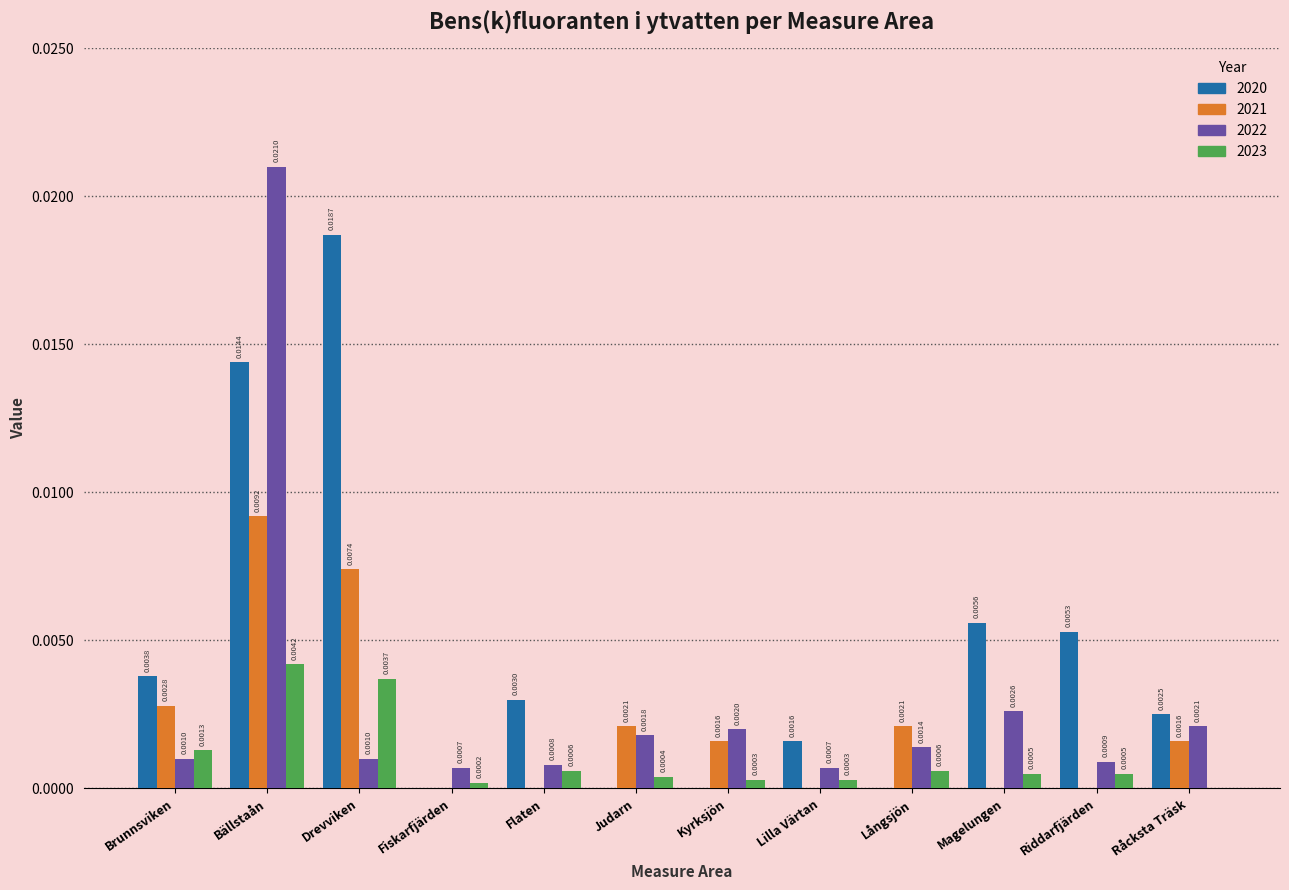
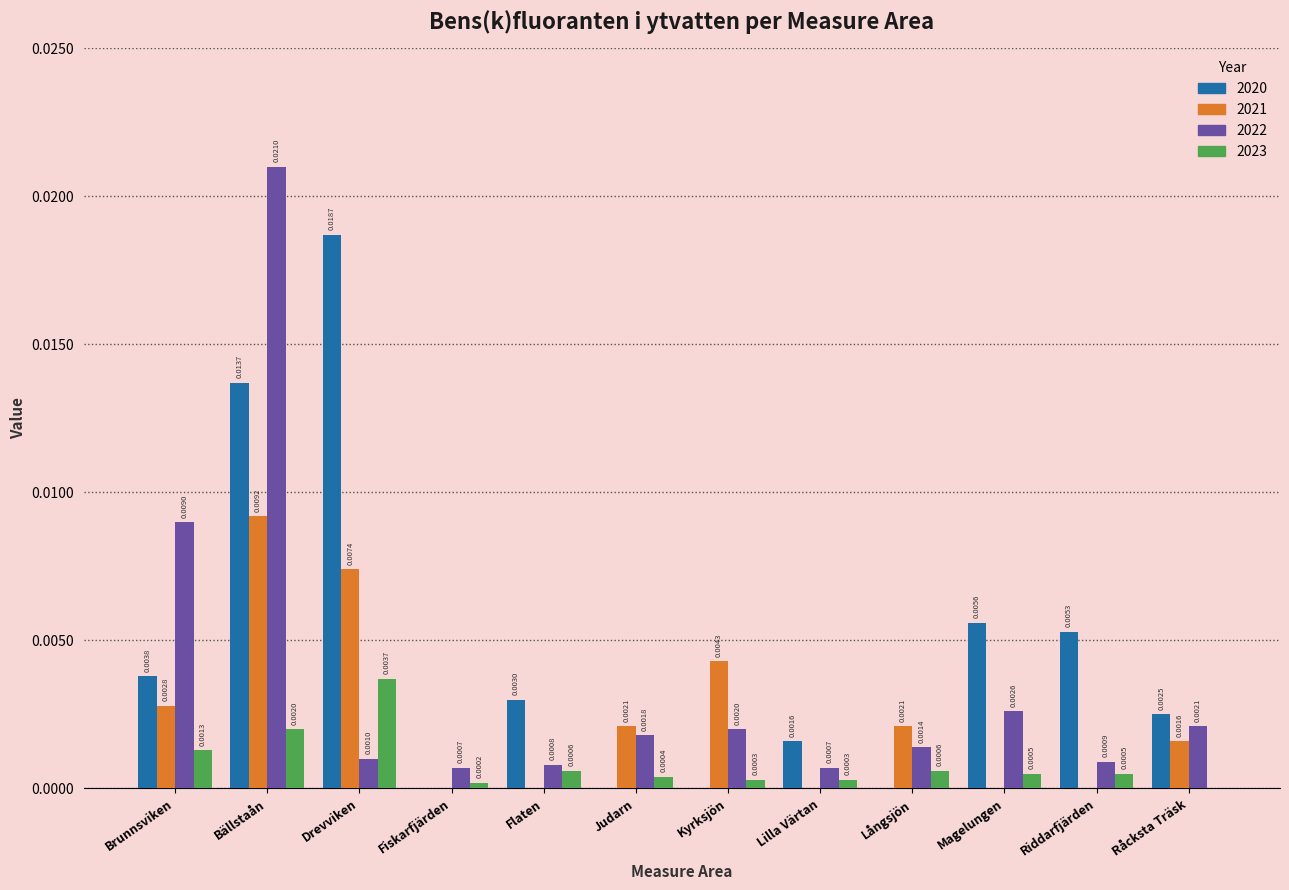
  {
    "2020": {
      "Brunnsviken": 0.0038,
-     "Bällstaån": 0.0144,
+     "Bällstaån": 0.0137,
      "Drevviken": 0.0187,
      "Flaten": 0.0030,
      "Lilla Värtan": 0.0016,
      "Magelungen": 0.0056,
      "Riddarfjärden": 0.0053,
      "Råcksta Träsk": 0.0025
    },
    "2021": {
      "Brunnsviken": 0.0028,
      "Bällstaån": 0.0092,
      "Drevviken": 0.0074,
      "Judarn": 0.0021,
-     "Kyrksjön": 0.0016,
+     "Kyrksjön": 0.0043,
      "Långsjön": 0.0021,
      "Råcksta Träsk": 0.0016
    },
    "2022": {
-     "Brunnsviken": 0.0010,
+     "Brunnsviken": 0.0090,
      "Bällstaån": 0.0210,
      "Drevviken": 0.0010,
      "Fiskarfjärden": 0.0007,
      "Flaten": 0.0008,
      "Judarn": 0.0018,
      "Kyrksjön": 0.0020,
      "Lilla Värtan": 0.0007,
      "Långsjön": 0.0014,
      "Magelungen": 0.0026,
      "Riddarfjärden": 0.0009,
      "Råcksta Träsk": 0.0021
    },
    "2023": {
      "Brunnsviken": 0.0013,
-     "Bällstaån": 0.0042,
+     "Bällstaån": 0.0020,
      "Drevviken": 0.0037,
      "Fiskarfjärden": 0.0002,
      "Flaten": 0.0006,
      "Judarn": 0.0004,
      "Kyrksjön": 0.0003,
      "Lilla Värtan": 0.0003,
      "Långsjön": 0.0006,
      "Magelungen": 0.0005,
      "Riddarfjärden": 0.0005
    }
  }
